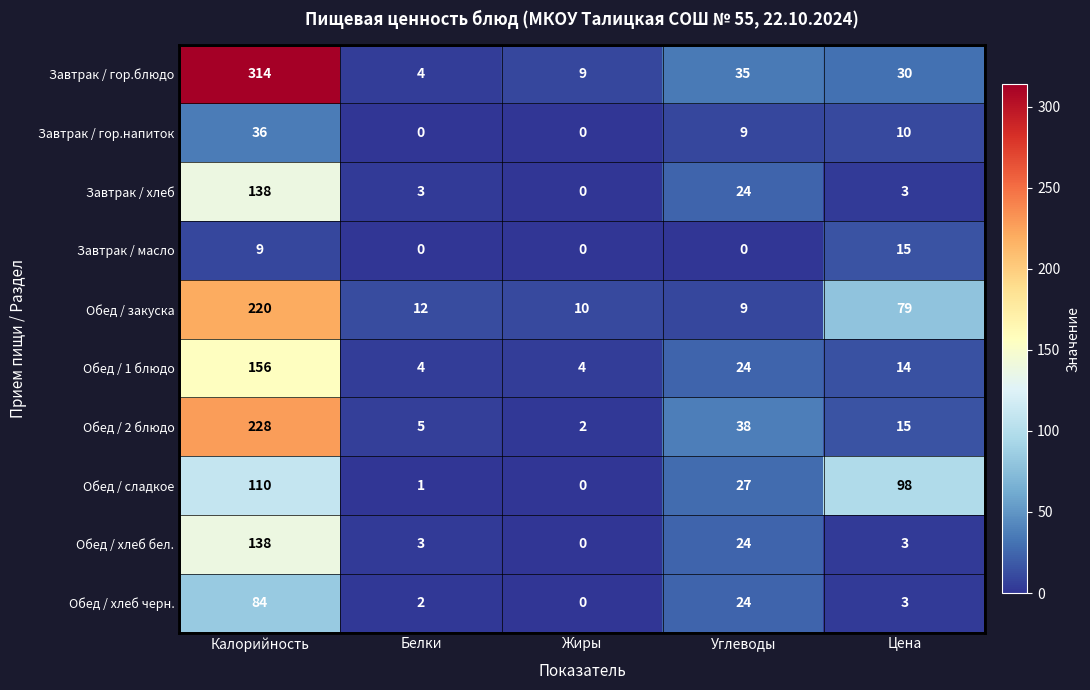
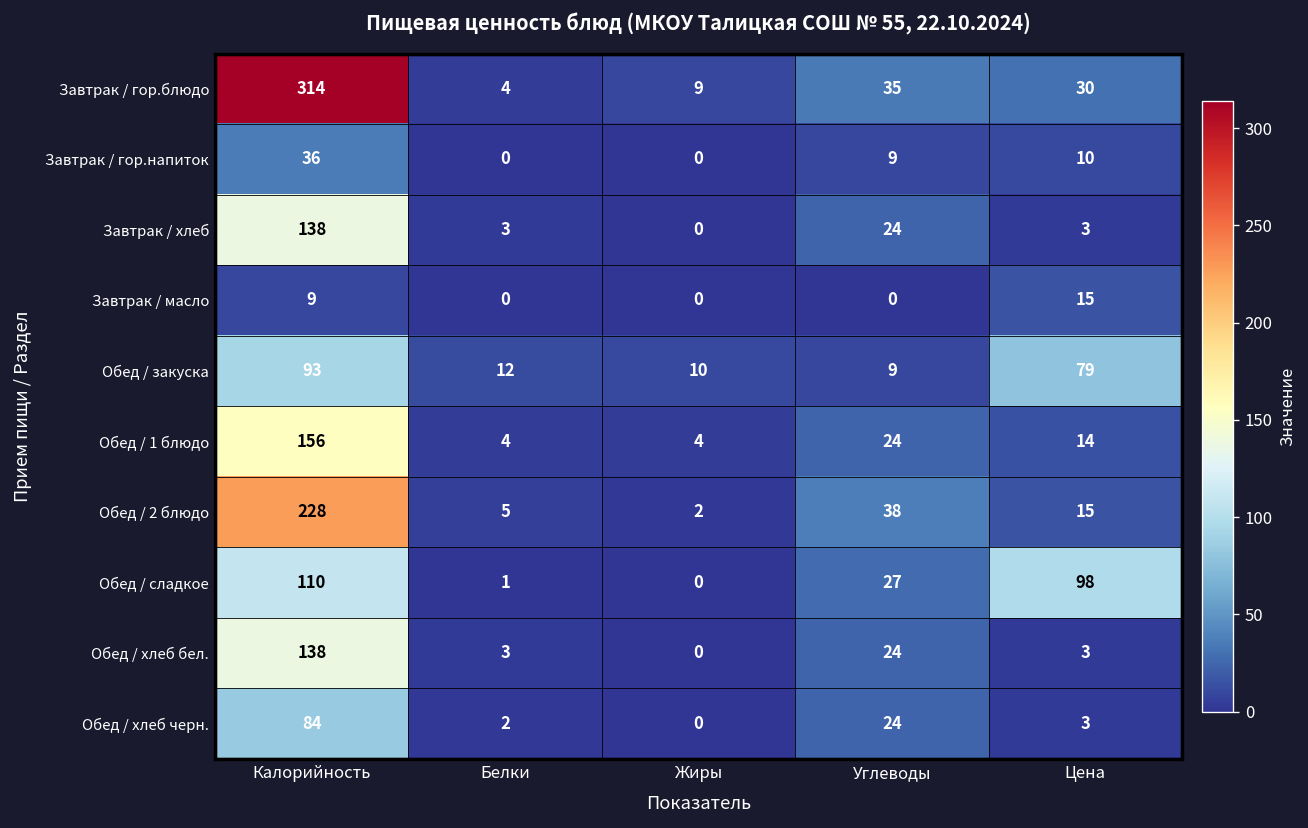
  {
    "Завтрак / гор.блюдо": {
      "Калорийность": 314,
      "Белки": 4,
      "Жиры": 9,
      "Углеводы": 35,
      "Цена": 30
    },
    "Завтрак / гор.напиток": {
      "Калорийность": 36,
      "Белки": 0,
      "Жиры": 0,
      "Углеводы": 9,
      "Цена": 10
    },
    "Завтрак / хлеб": {
      "Калорийность": 138,
      "Белки": 3,
      "Жиры": 0,
      "Углеводы": 24,
      "Цена": 3
    },
    "Завтрак / масло": {
      "Калорийность": 9,
      "Белки": 0,
      "Жиры": 0,
      "Углеводы": 0,
      "Цена": 15
    },
    "Обед / закуска": {
-     "Калорийность": 220,
+     "Калорийность": 93,
      "Белки": 12,
      "Жиры": 10,
      "Углеводы": 9,
      "Цена": 79
    },
    "Обед / 1 блюдо": {
      "Калорийность": 156,
      "Белки": 4,
      "Жиры": 4,
      "Углеводы": 24,
      "Цена": 14
    },
    "Обед / 2 блюдо": {
      "Калорийность": 228,
      "Белки": 5,
      "Жиры": 2,
      "Углеводы": 38,
      "Цена": 15
    },
    "Обед / сладкое": {
      "Калорийность": 110,
      "Белки": 1,
      "Жиры": 0,
      "Углеводы": 27,
      "Цена": 98
    },
    "Обед / хлеб бел.": {
      "Калорийность": 138,
      "Белки": 3,
      "Жиры": 0,
      "Углеводы": 24,
      "Цена": 3
    },
    "Обед / хлеб черн.": {
      "Калорийность": 84,
      "Белки": 2,
      "Жиры": 0,
      "Углеводы": 24,
      "Цена": 3
    }
  }
